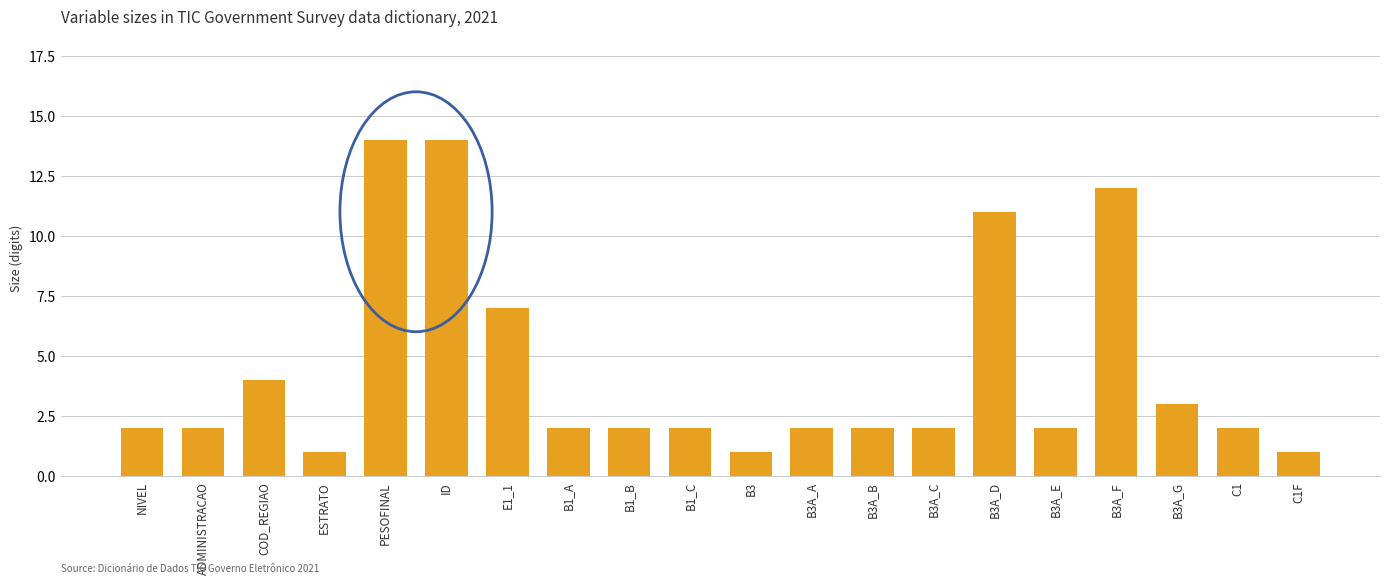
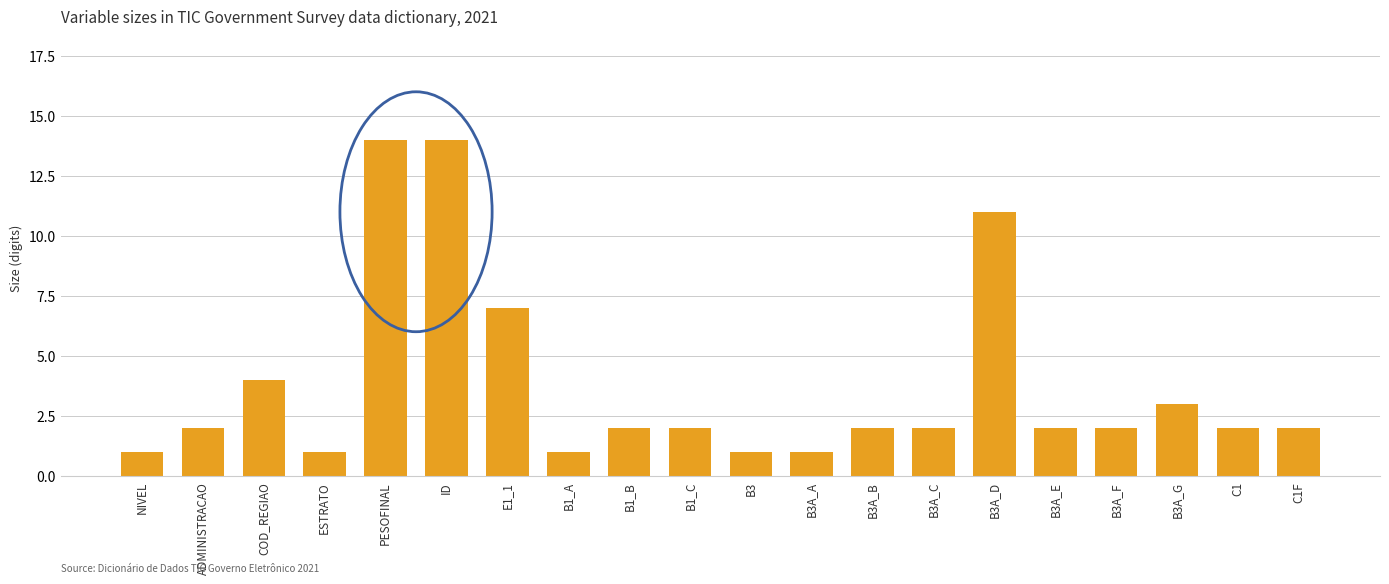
  {
-   "NIVEL": 2,
+   "NIVEL": 1,
    "ADMINISTRACAO": 2,
    "COD_REGIAO": 4,
    "ESTRATO": 1,
    "PESOFINAL": 14,
    "ID": 14,
    "E1_1": 7,
-   "B1_A": 2,
+   "B1_A": 1,
    "B1_B": 2,
    "B1_C": 2,
    "B3": 1,
-   "B3A_A": 2,
+   "B3A_A": 1,
    "B3A_B": 2,
    "B3A_C": 2,
    "B3A_D": 11,
    "B3A_E": 2,
-   "B3A_F": 12,
+   "B3A_F": 2,
    "B3A_G": 3,
    "C1": 2,
-   "C1F": 1
+   "C1F": 2
  }
